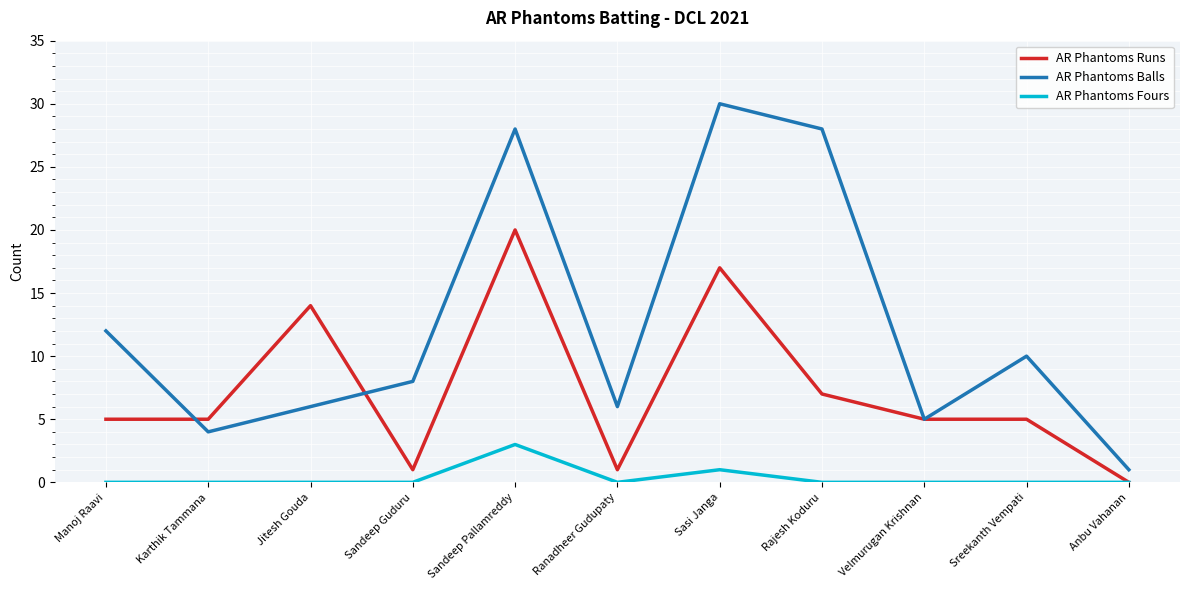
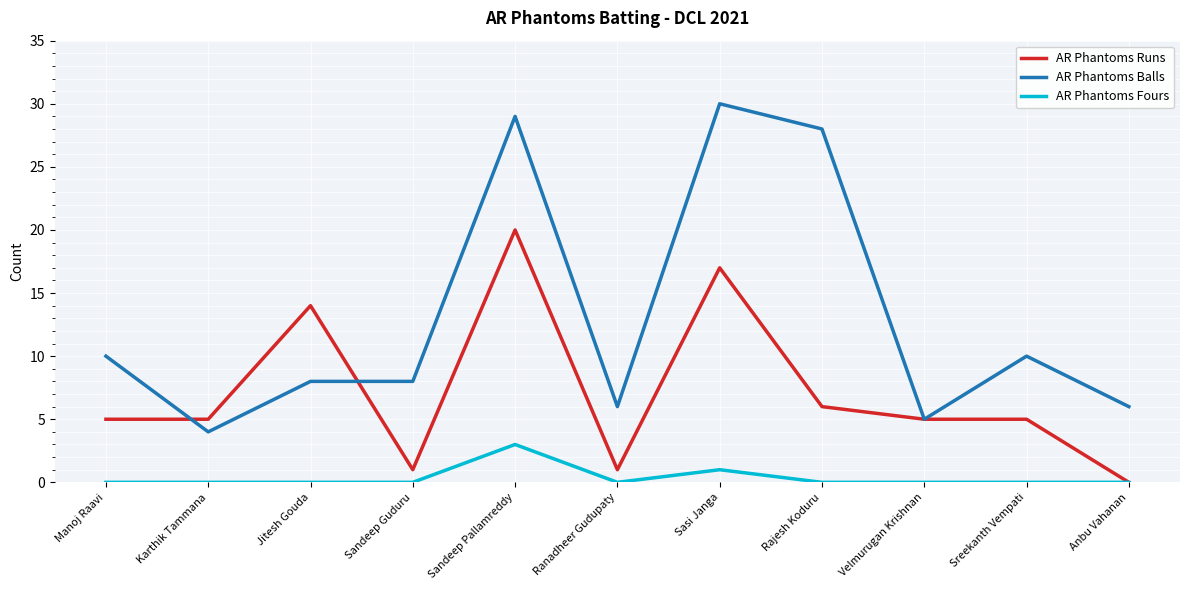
  {
    "AR Phantoms Runs": {
      "Manoj Raavi": 5,
      "Karthik Tammana": 5,
      "Jitesh Gouda": 14,
      "Sandeep Guduru": 1,
      "Sandeep Pallamreddy": 20,
      "Ranadheer Gudupaty": 1,
      "Sasi Janga": 17,
-     "Rajesh Koduru": 7,
+     "Rajesh Koduru": 6,
      "Sreekanth Vempati": 5
    },
    "AR Phantoms Balls": {
-     "Manoj Raavi": 12,
+     "Manoj Raavi": 10,
      "Karthik Tammana": 4,
-     "Jitesh Gouda": 6,
+     "Jitesh Gouda": 8,
      "Sandeep Guduru": 8,
-     "Sandeep Pallamreddy": 28,
+     "Sandeep Pallamreddy": 29,
      "Ranadheer Gudupaty": 6,
      "Sasi Janga": 30,
      "Rajesh Koduru": 28,
      "Sreekanth Vempati": 10,
-     "Anbu Vahanan": 1
+     "Anbu Vahanan": 6
    },
    "AR Phantoms Fours": {
      "Manoj Raavi": 0,
      "Karthik Tammana": 0,
      "Jitesh Gouda": 0,
      "Sandeep Guduru": 0,
      "Sandeep Pallamreddy": 3,
      "Ranadheer Gudupaty": 0,
      "Sasi Janga": 1,
      "Rajesh Koduru": 0,
      "Velmurugan Krishnan": 0,
      "Sreekanth Vempati": 0
    }
  }
